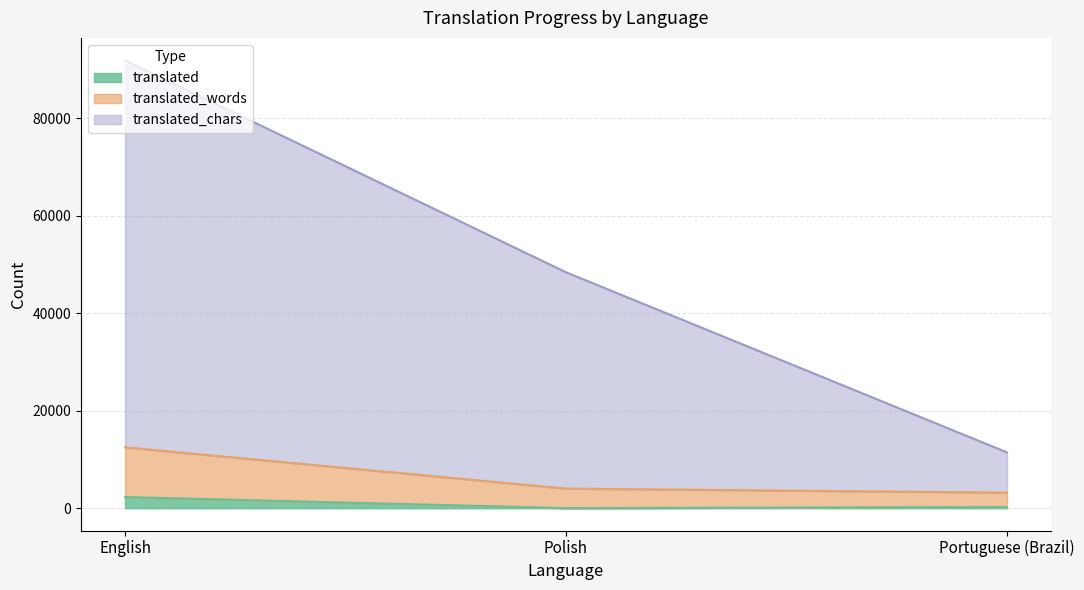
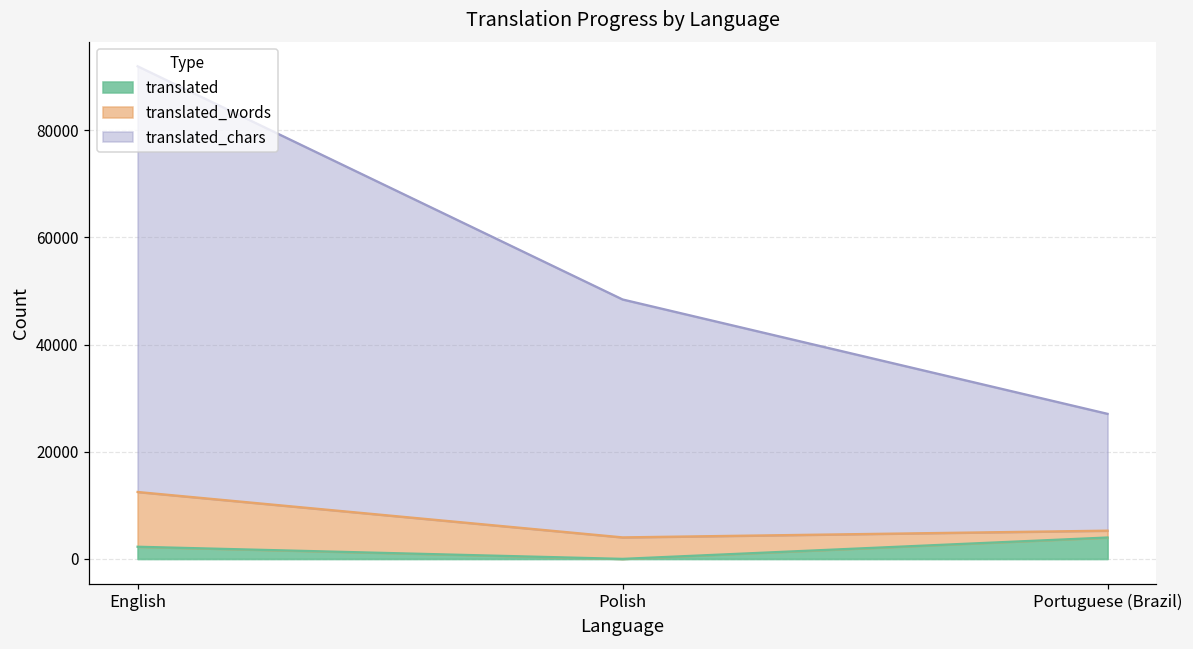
  {
    "translated": {
      "English": 2000,
      "Polish": 0,
-     "Portuguese (Brazil)": 0
+     "Portuguese (Brazil)": 4000
    },
    "translated_words": {
      "English": 10000,
      "Polish": 4000,
-     "Portuguese (Brazil)": 3000
+     "Portuguese (Brazil)": 1000
    },
    "translated_chars": {
      "Polish": 44000,
-     "Portuguese (Brazil)": 8000
+     "Portuguese (Brazil)": 22000
    }
  }
